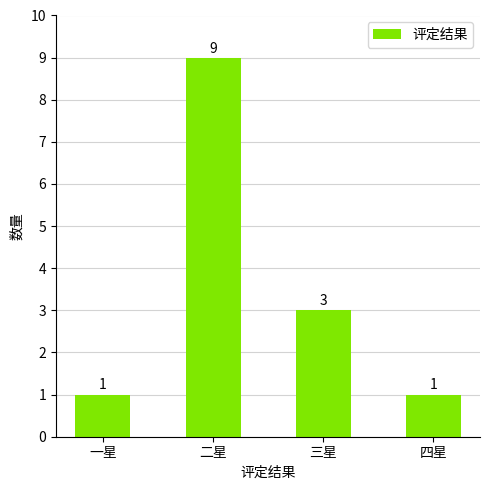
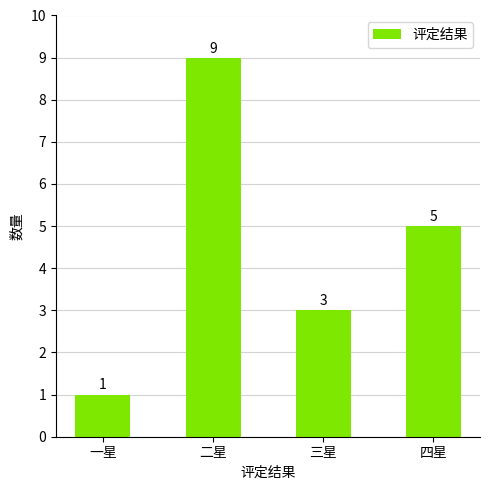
  {
    "一星": 1,
    "二星": 9,
    "三星": 3,
-   "四星": 1
+   "四星": 5
  }
